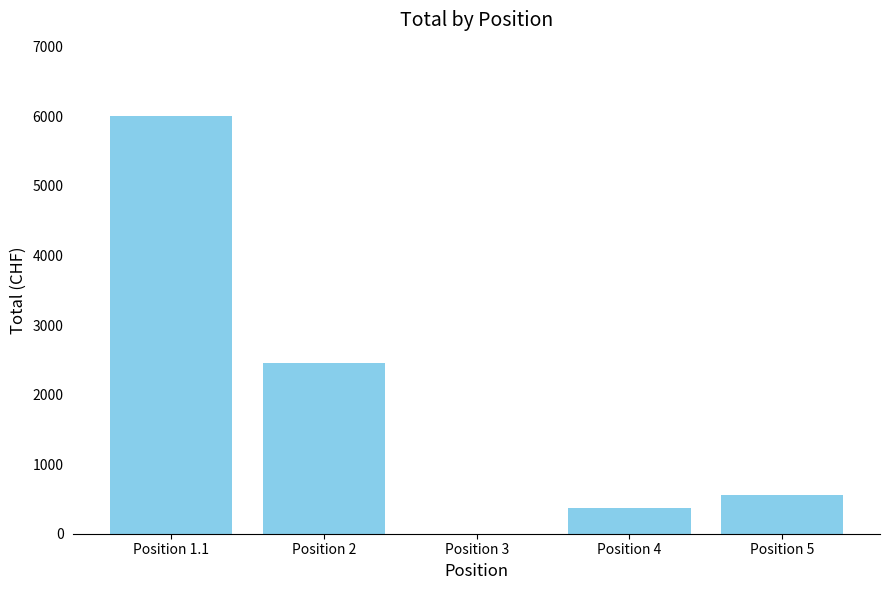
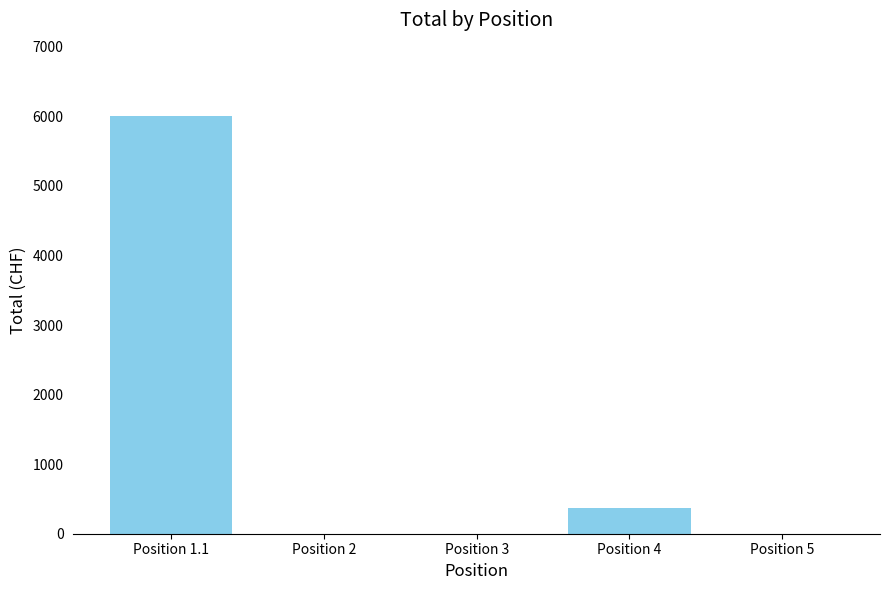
  {
    "Position 1.1": 6000,
-   "Position 2": 2400,
+   "Position 2": 0,
    "Position 3": 0,
    "Position 4": 400,
-   "Position 5": 600
+   "Position 5": 0
  }
